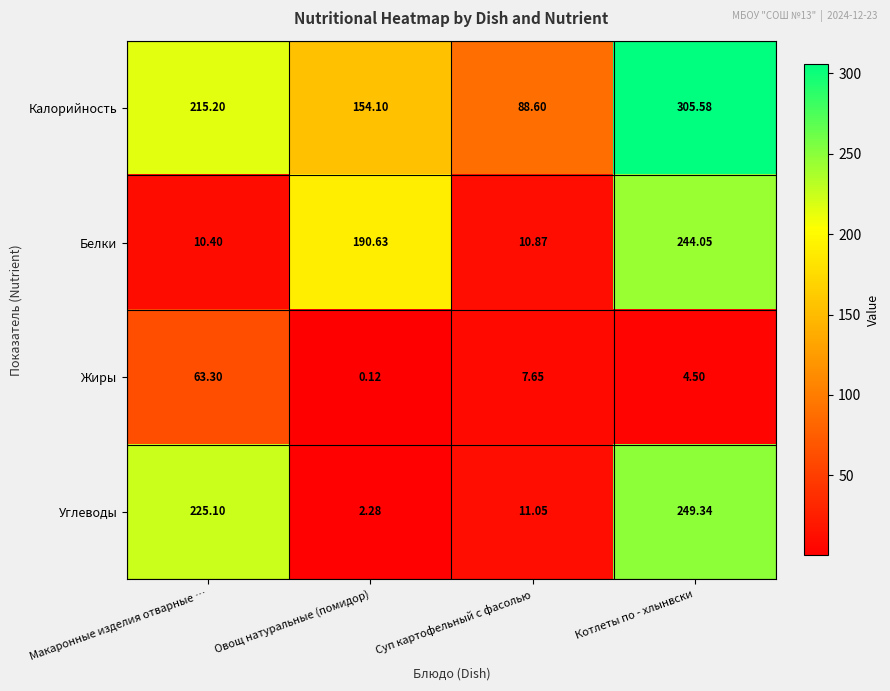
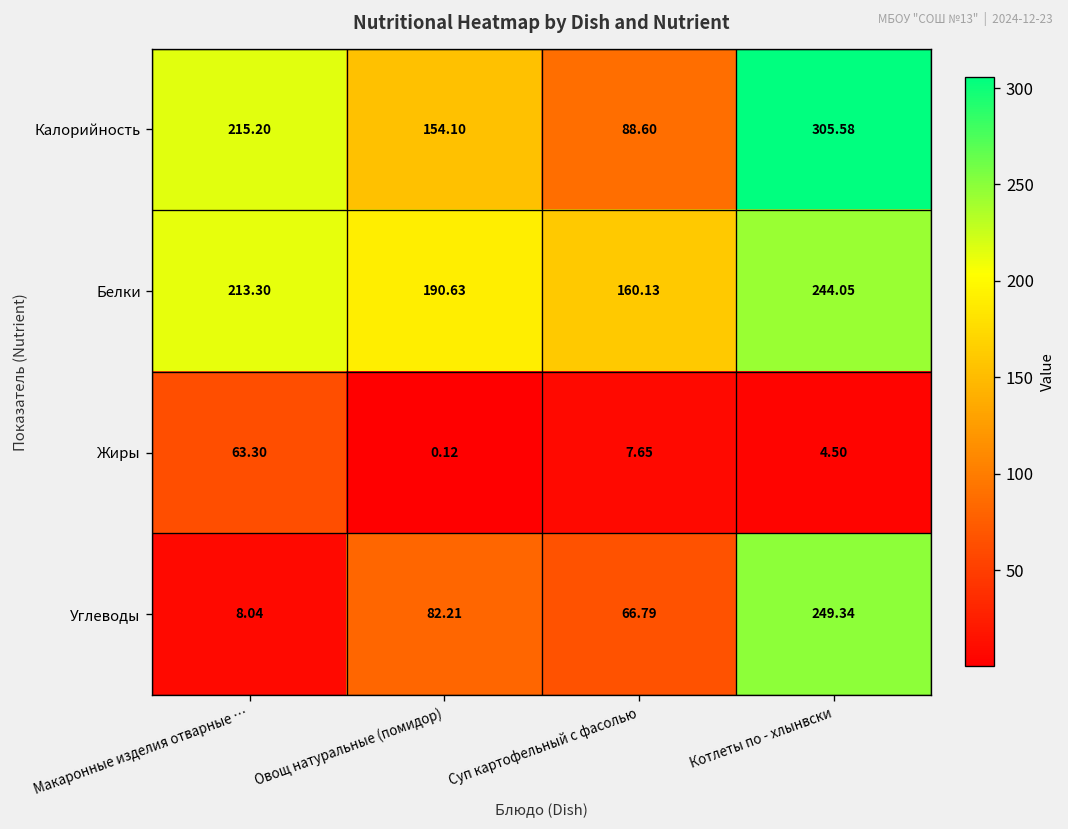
  {
    "Калорийность": {
      "Макаронные изделия отварные …": 215.20,
      "Овощ натуральные (помидор)": 154.10,
      "Суп картофельный с фасолью": 88.60,
      "Котлеты по - хлынвски": 305.58
    },
    "Белки": {
-     "Макаронные изделия отварные …": 10.40,
+     "Макаронные изделия отварные …": 213.30,
      "Овощ натуральные (помидор)": 190.63,
-     "Суп картофельный с фасолью": 10.87,
+     "Суп картофельный с фасолью": 160.13,
      "Котлеты по - хлынвски": 244.05
    },
    "Жиры": {
      "Макаронные изделия отварные …": 63.30,
      "Овощ натуральные (помидор)": 0.12,
      "Суп картофельный с фасолью": 7.65,
      "Котлеты по - хлынвски": 4.50
    },
    "Углеводы": {
-     "Макаронные изделия отварные …": 225.10,
-     "Овощ натуральные (помидор)": 2.28,
-     "Суп картофельный с фасолью": 11.05,
+     "Макаронные изделия отварные …": 8.04,
+     "Овощ натуральные (помидор)": 82.21,
+     "Суп картофельный с фасолью": 66.79,
      "Котлеты по - хлынвски": 249.34
    }
  }
